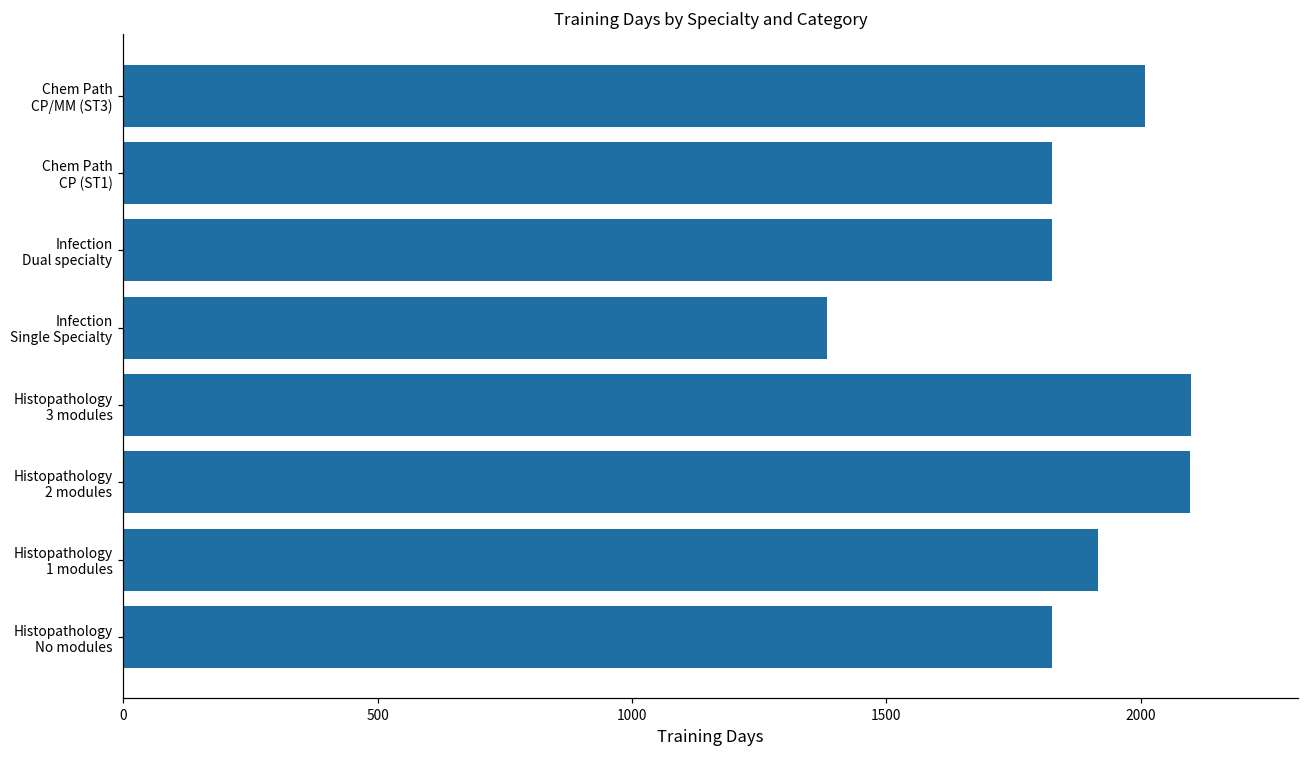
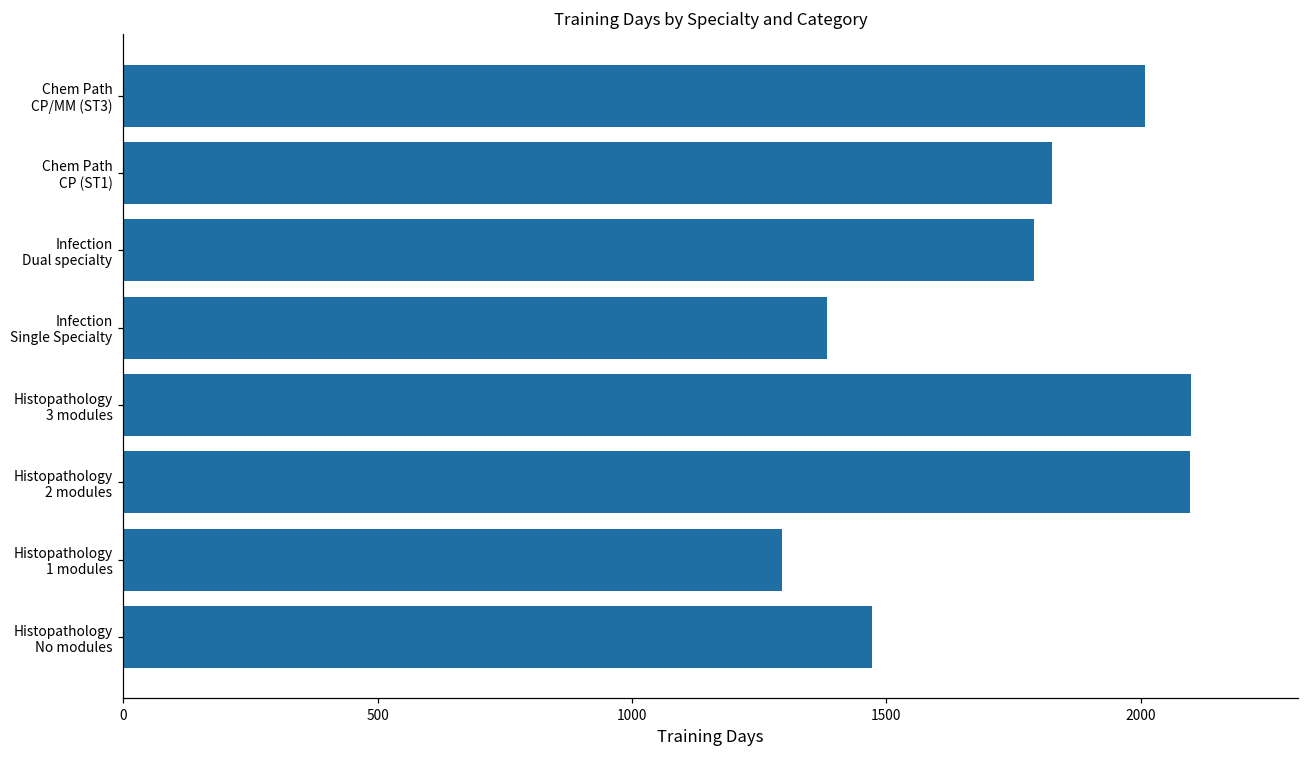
  {
    "Chem Path CP/MM (ST3)": 2010,
    "Chem Path CP (ST1)": 1830,
-   "Infection Dual specialty": 1830,
+   "Infection Dual specialty": 1790,
    "Infection Single Specialty": 1380,
    "Histopathology 3 modules": 2100,
    "Histopathology 2 modules": 2100,
-   "Histopathology 1 modules": 1920,
-   "Histopathology No modules": 1830
+   "Histopathology 1 modules": 1300,
+   "Histopathology No modules": 1470
  }
